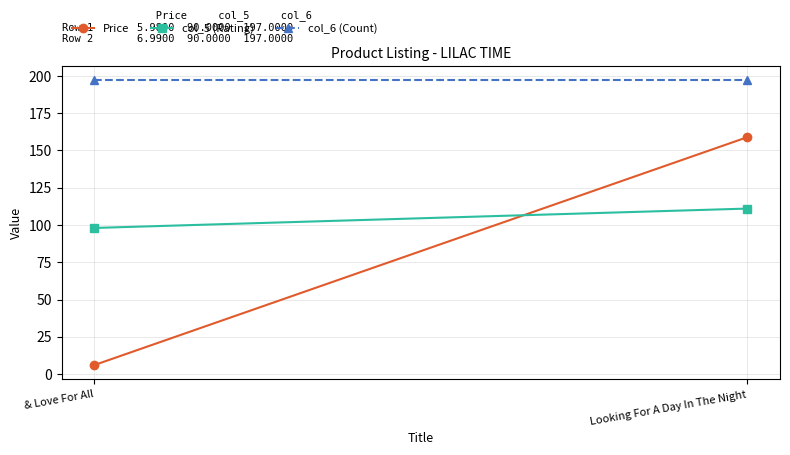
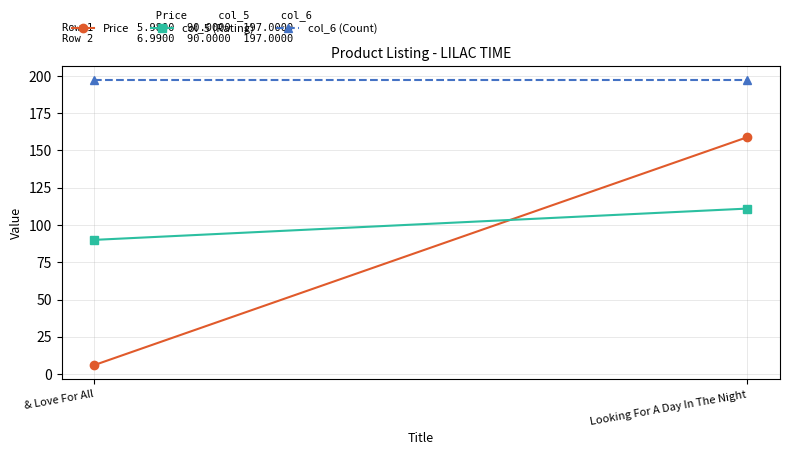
  {
    "Price": {
      "& Love For All": 6,
      "Looking For A Day In The Night": 159
    },
    "col_5 (Rating)": {
-     "& Love For All": 98,
+     "& Love For All": 90,
      "Looking For A Day In The Night": 111
    },
    "col_6 (Count)": {
      "& Love For All": 197.0000
    }
  }
